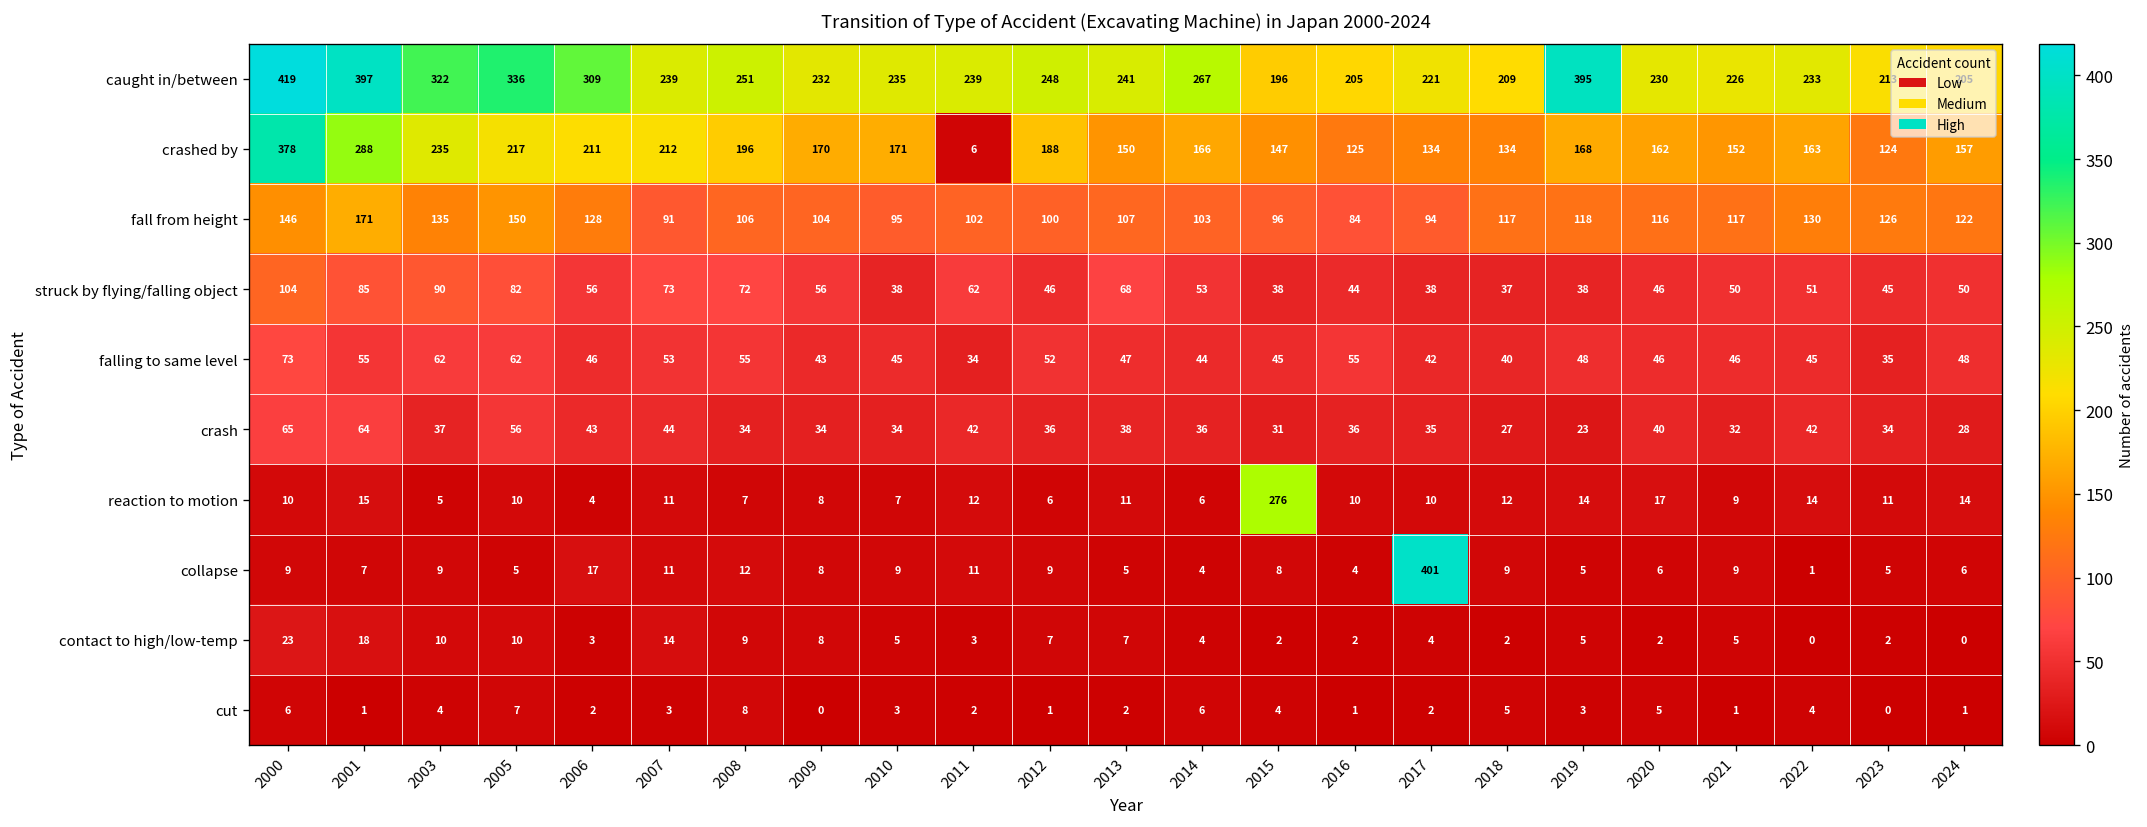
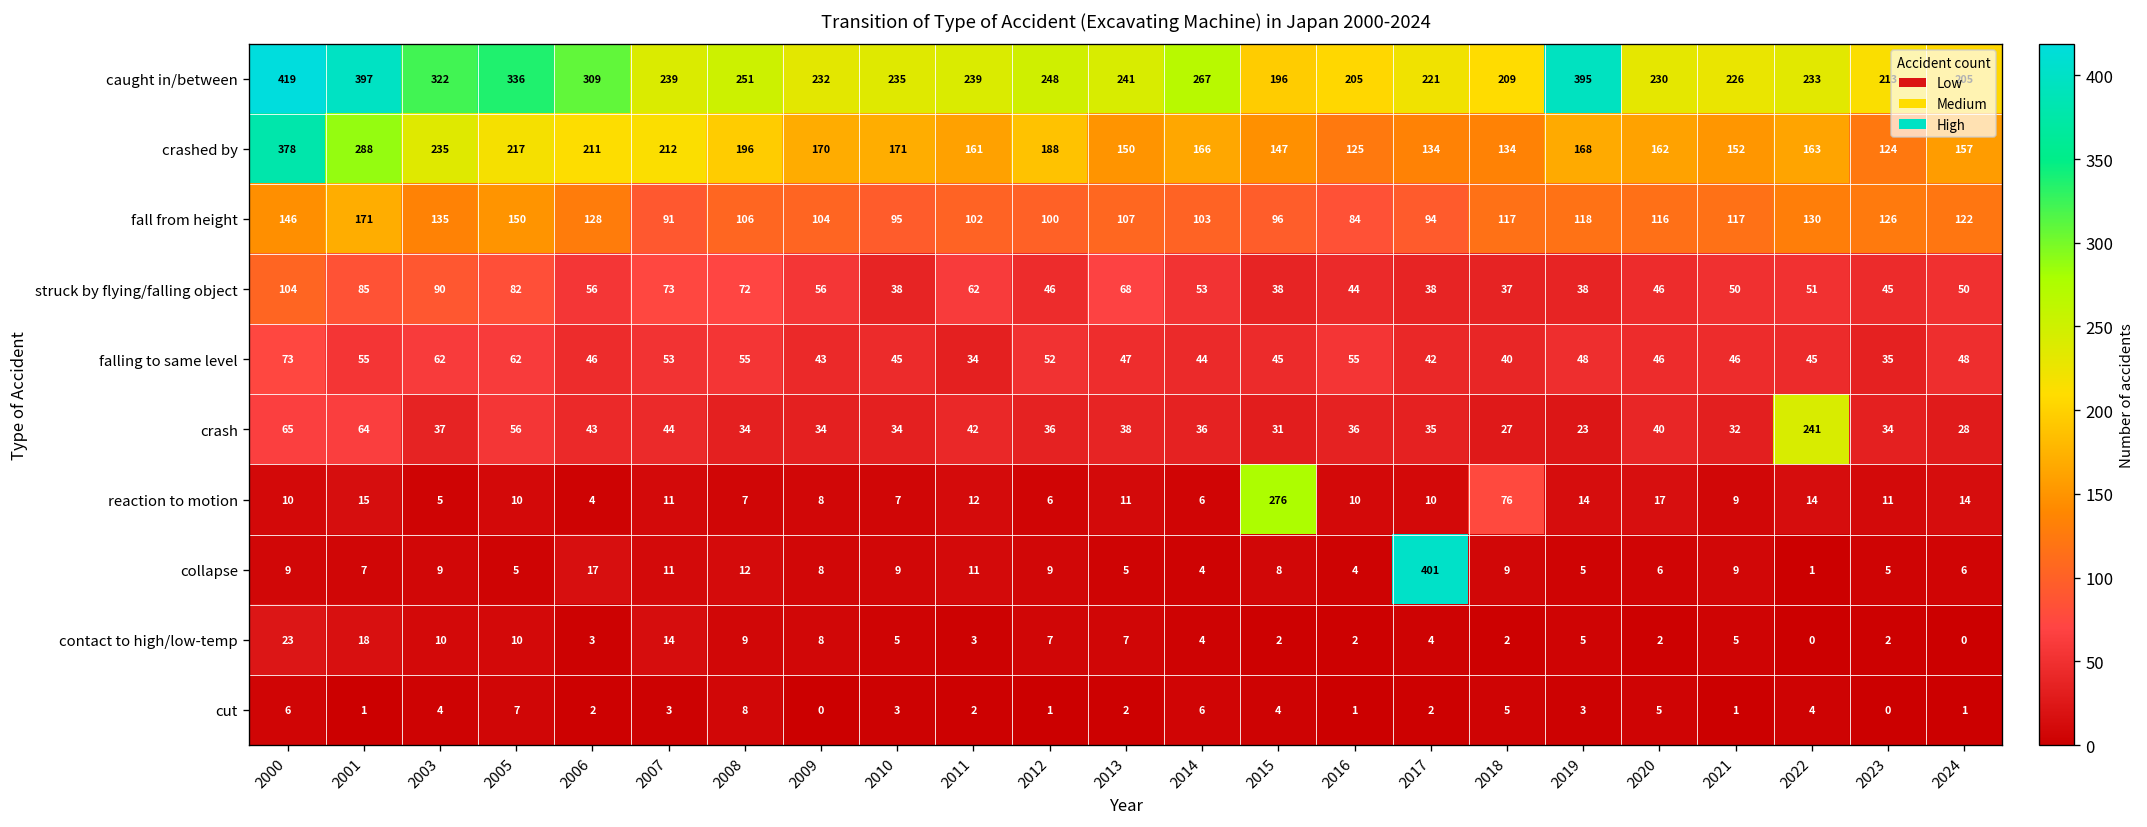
  {
    "crashed by": {
      "2000": 378,
      "2001": 288,
      "2003": 235,
      "2005": 217,
      "2006": 211,
      "2007": 212,
      "2008": 196,
      "2009": 170,
      "2010": 171,
-     "2011": 6,
+     "2011": 161,
      "2012": 188,
      "2013": 150,
      "2014": 166,
      "2015": 147,
      "2016": 125,
      "2017": 134,
      "2018": 134,
      "2019": 168,
      "2020": 162,
      "2021": 152,
      "2022": 163,
      "2023": 124,
      "2024": 157
    },
    "crash": {
      "2000": 65,
      "2001": 64,
      "2003": 37,
      "2005": 56,
      "2006": 43,
      "2007": 44,
      "2008": 34,
      "2009": 34,
      "2010": 34,
      "2011": 42,
      "2012": 36,
      "2013": 38,
      "2014": 36,
      "2015": 31,
      "2016": 36,
      "2017": 35,
      "2018": 27,
      "2019": 23,
      "2020": 40,
      "2021": 32,
-     "2022": 42,
+     "2022": 241,
      "2023": 34,
      "2024": 28
    },
    "reaction to motion": {
      "2000": 10,
      "2001": 15,
      "2003": 5,
      "2005": 10,
      "2006": 4,
      "2007": 11,
      "2008": 7,
      "2009": 8,
      "2010": 7,
      "2011": 12,
      "2012": 6,
      "2013": 11,
      "2014": 6,
      "2015": 276,
      "2016": 10,
      "2017": 10,
-     "2018": 12,
+     "2018": 76,
      "2019": 14,
      "2020": 17,
      "2021": 9,
      "2022": 14,
      "2023": 11,
      "2024": 14
    }
  }
